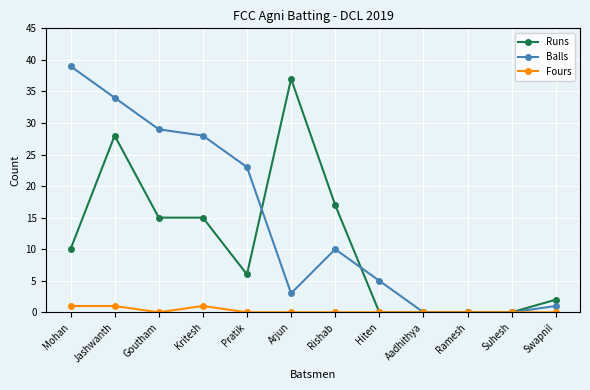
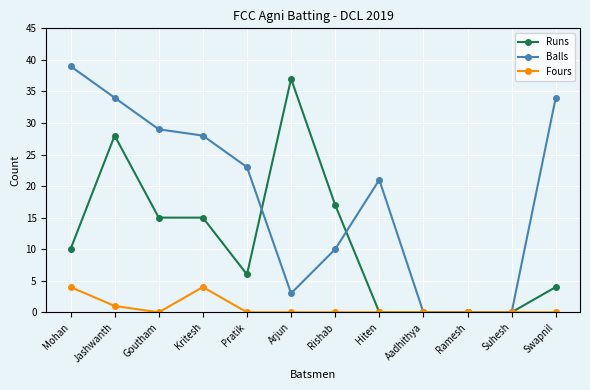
  {
    "Runs": {
      "Mohan": 10,
      "Jashwanth": 28,
      "Goutham": 15,
      "Kritesh": 15,
      "Pratik": 6,
      "Arjun": 37,
      "Rishab": 17,
-     "Swapnil": 2
+     "Swapnil": 4
    },
    "Balls": {
      "Mohan": 39,
      "Jashwanth": 34,
      "Goutham": 29,
      "Kritesh": 28,
      "Pratik": 23,
      "Arjun": 3,
      "Rishab": 10,
-     "Hiten": 5,
-     "Swapnil": 1
+     "Hiten": 21,
+     "Swapnil": 34
    },
    "Fours": {
-     "Mohan": 1,
+     "Mohan": 4,
      "Jashwanth": 1,
      "Goutham": 0,
-     "Kritesh": 1,
+     "Kritesh": 4,
      "Pratik": 0,
      "Arjun": 0,
      "Rishab": 0,
      "Swapnil": 0
    }
  }
